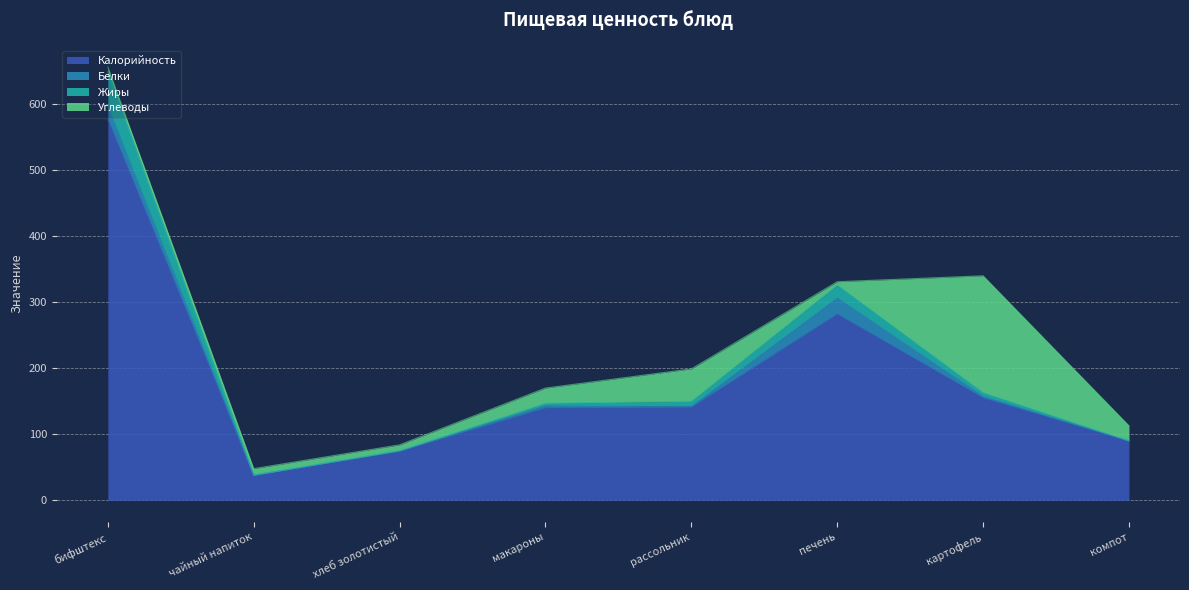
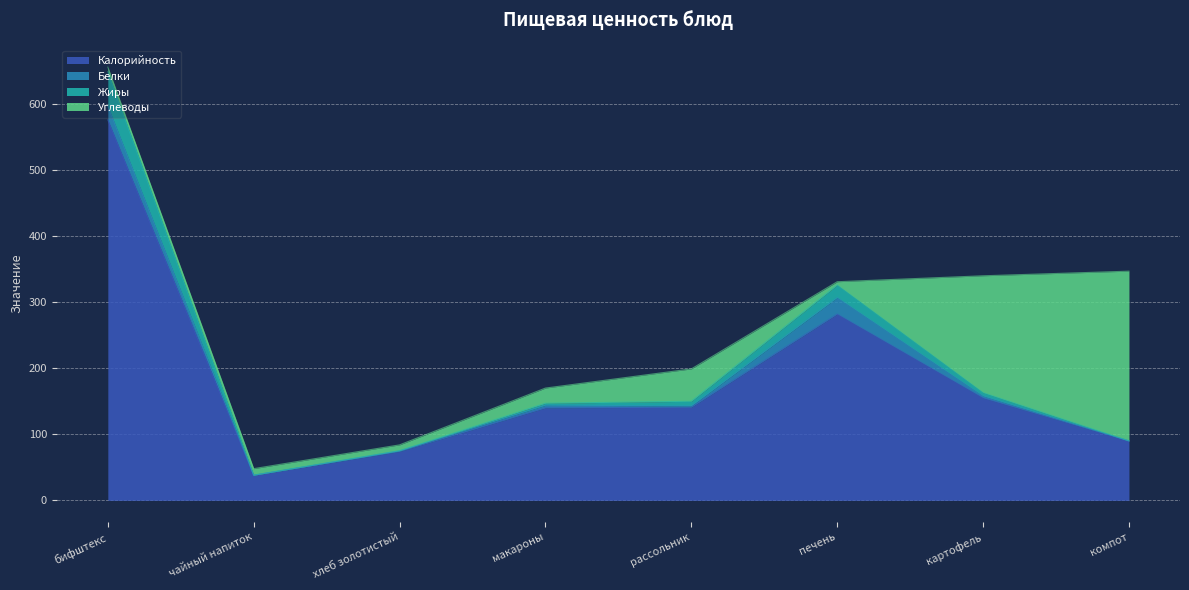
  {
    "Углеводы": {
      "чайный напиток": 10,
      "хлеб золотистый": 10,
      "макароны": 20,
      "рассольник": 50,
      "печень": 10,
      "картофель": 180,
-     "компот": 20
+     "компот": 260
    }
  }
